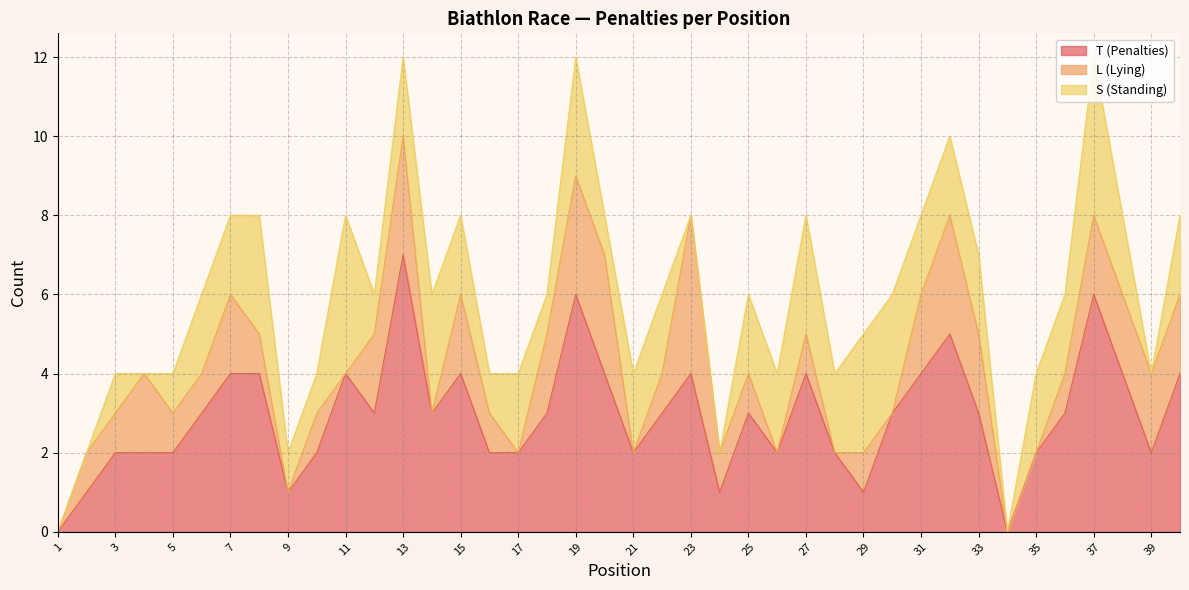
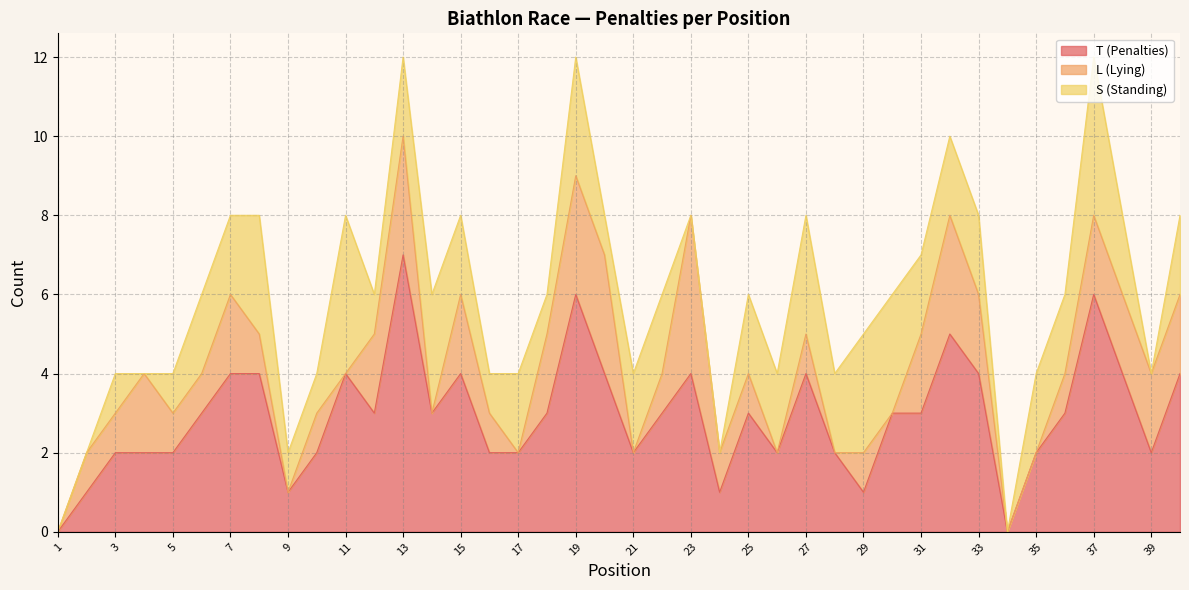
  {
    "T (Penalties)": {
      "3": 2,
      "5": 2,
      "7": 4,
      "13": 7,
      "15": 4,
      "19": 6,
      "23": 4,
      "25": 3,
      "27": 4,
      "29": 1,
-     "31": 4,
-     "33": 3,
+     "31": 3,
+     "33": 4,
      "37": 6,
      "39": 2
    }
  }
